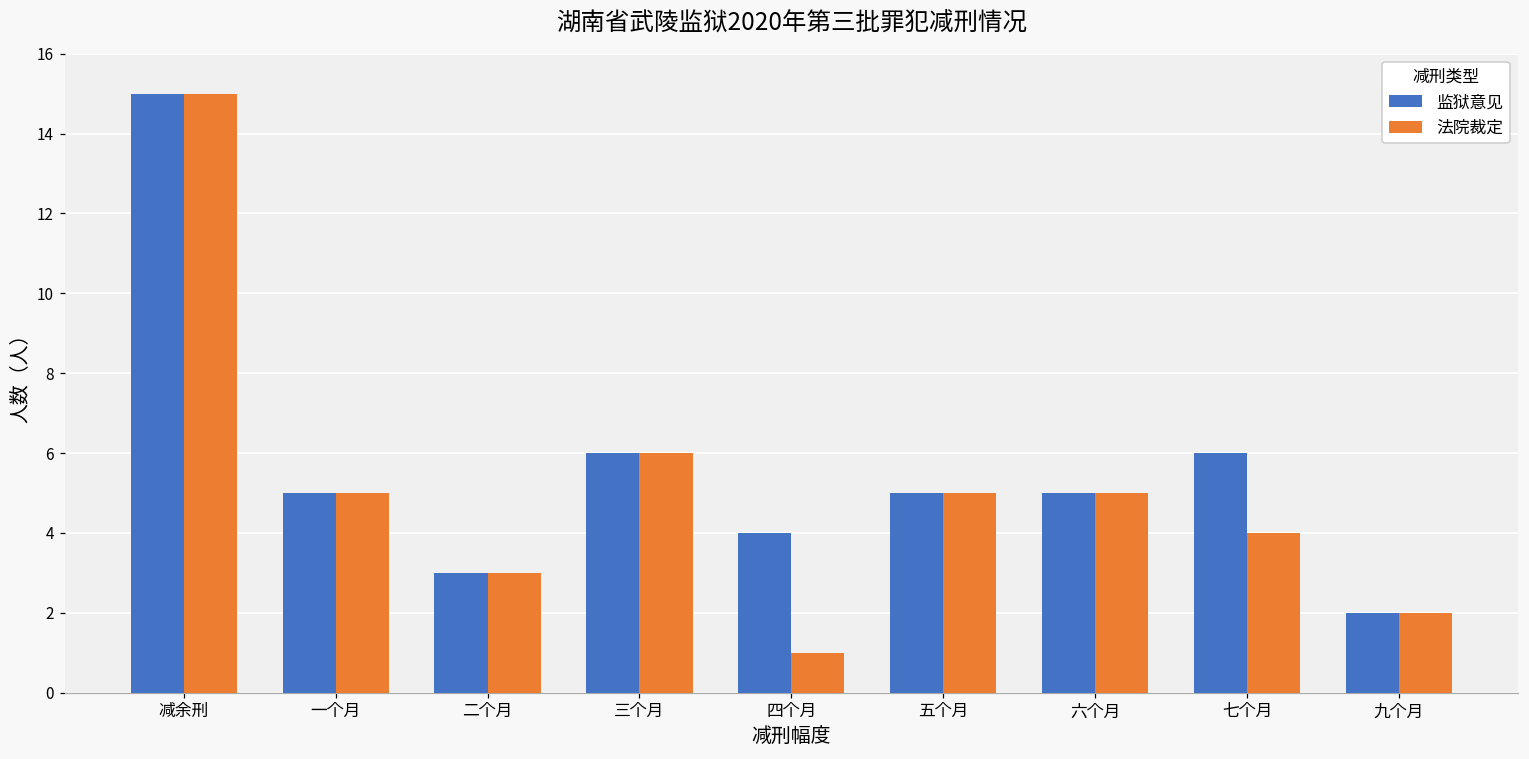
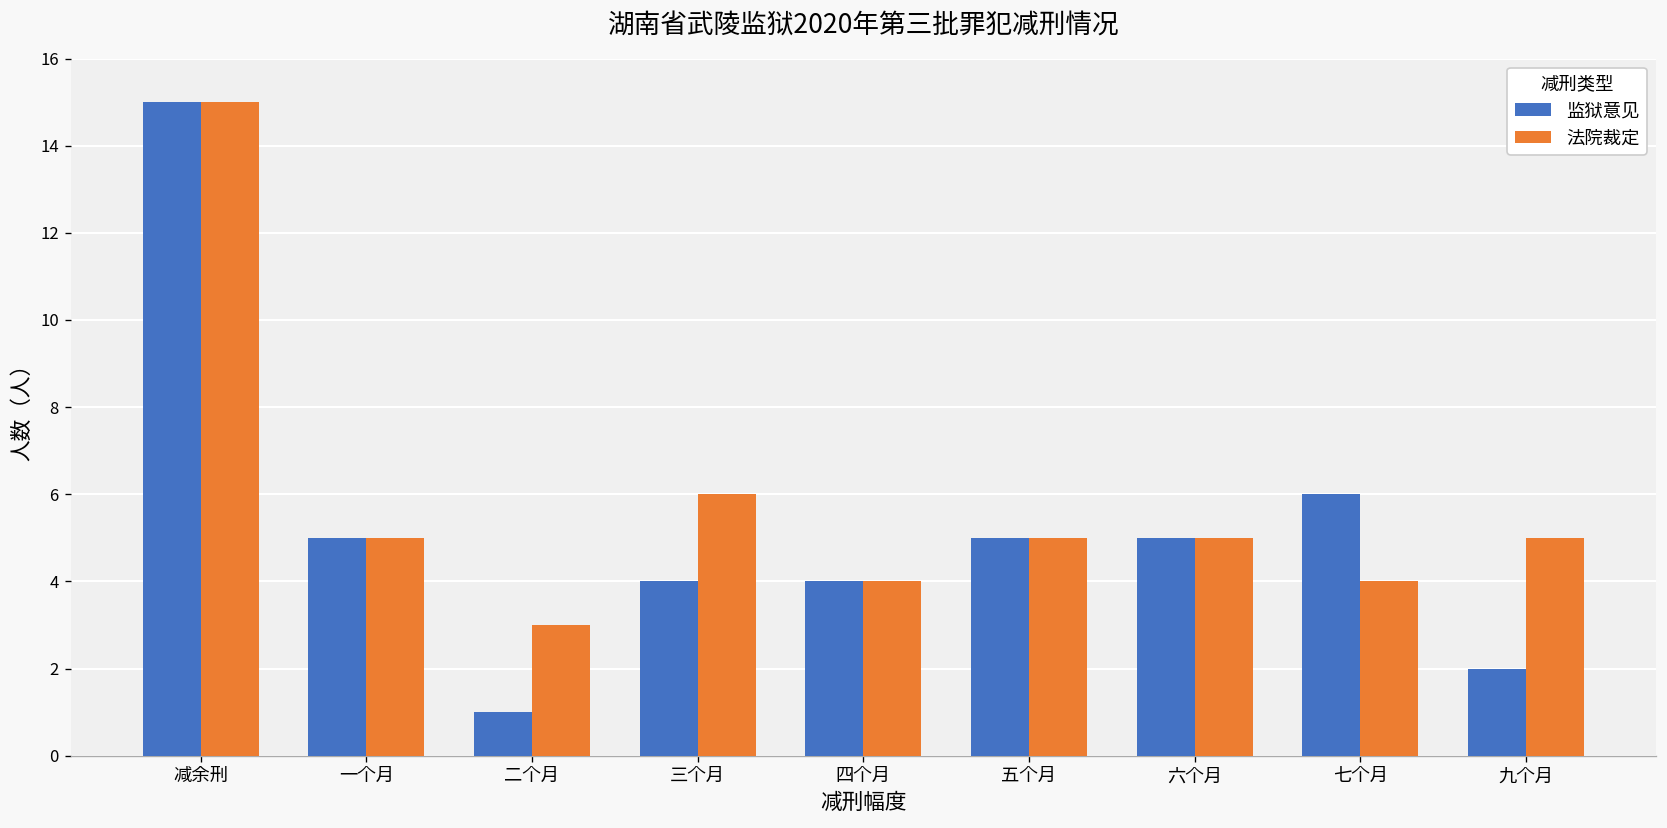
  {
    "监狱意见": {
      "减余刑": 15,
      "一个月": 5,
-     "二个月": 3,
-     "三个月": 6,
+     "二个月": 1,
+     "三个月": 4,
      "四个月": 4,
      "五个月": 5,
      "六个月": 5,
      "七个月": 6,
      "九个月": 2
    },
    "法院裁定": {
      "减余刑": 15,
      "一个月": 5,
      "二个月": 3,
      "三个月": 6,
-     "四个月": 1,
+     "四个月": 4,
      "五个月": 5,
      "六个月": 5,
      "七个月": 4,
-     "九个月": 2
+     "九个月": 5
    }
  }
